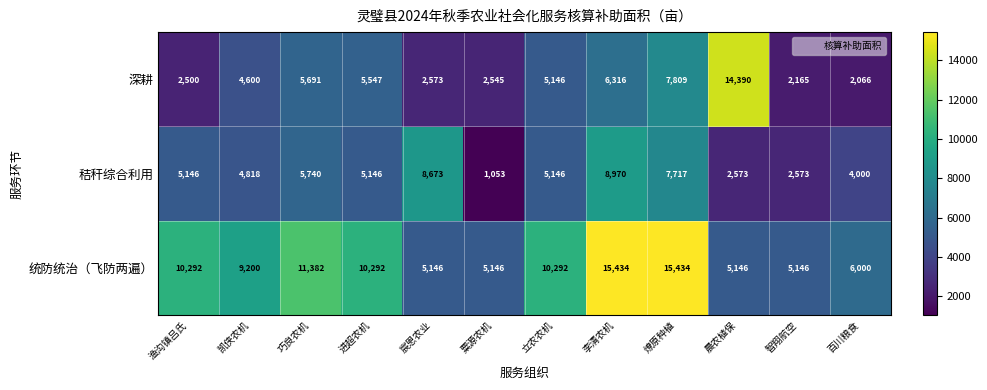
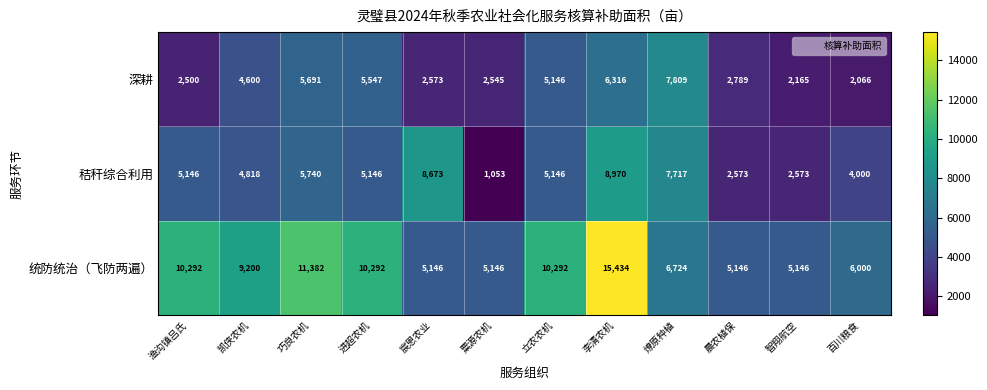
  {
    "深耕": {
      "渔沟镇吕氏": "2,500",
      "凯侠农机": "4,600",
      "巧良农机": "5,691",
      "进超农机": "5,547",
      "宸恩农业": "2,573",
      "粟源农机": "2,545",
      "立农农机": "5,146",
      "李清农机": "6,316",
      "燎原种植": "7,809",
-     "晨农植保": "14,390",
+     "晨农植保": "2,789",
      "智翔航空": "2,165",
      "百川粮食": "2,066"
    },
    "秸秆综合利用": {
      "渔沟镇吕氏": "5,146",
      "凯侠农机": "4,818",
      "巧良农机": "5,740",
      "进超农机": "5,146",
      "宸恩农业": "8,673",
      "粟源农机": "1,053",
      "立农农机": "5,146",
      "李清农机": "8,970",
      "燎原种植": "7,717",
      "晨农植保": "2,573",
      "智翔航空": "2,573",
      "百川粮食": "4,000"
    },
    "统防统治（飞防两遍）": {
      "渔沟镇吕氏": "10,292",
      "凯侠农机": "9,200",
      "巧良农机": "11,382",
      "进超农机": "10,292",
      "宸恩农业": "5,146",
      "粟源农机": "5,146",
      "立农农机": "10,292",
      "李清农机": "15,434",
-     "燎原种植": "15,434",
+     "燎原种植": "6,724",
      "晨农植保": "5,146",
      "智翔航空": "5,146",
      "百川粮食": "6,000"
    }
  }
